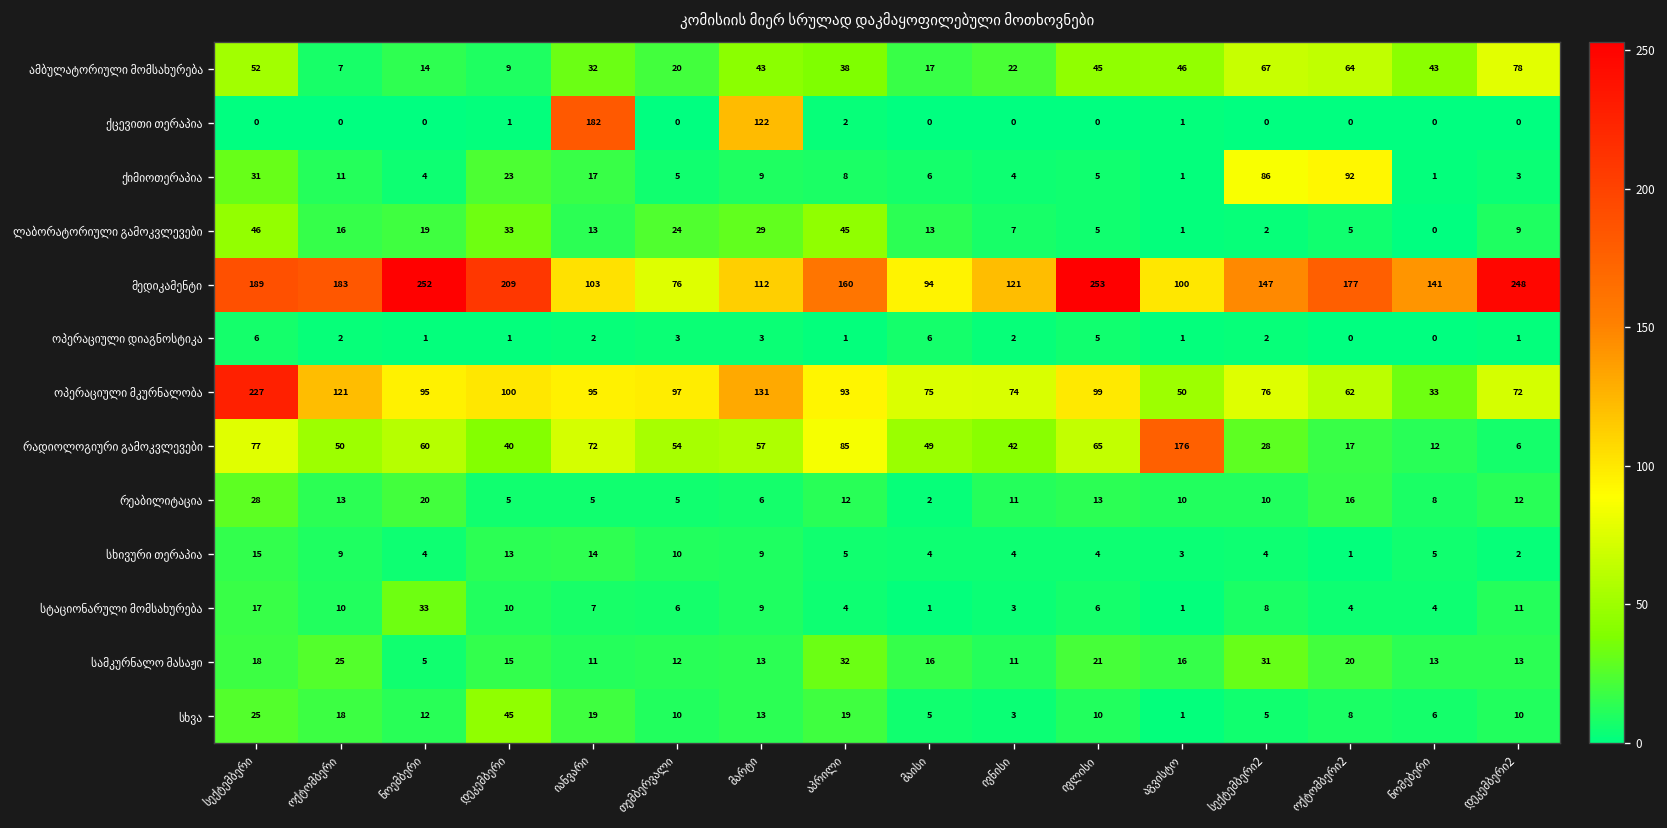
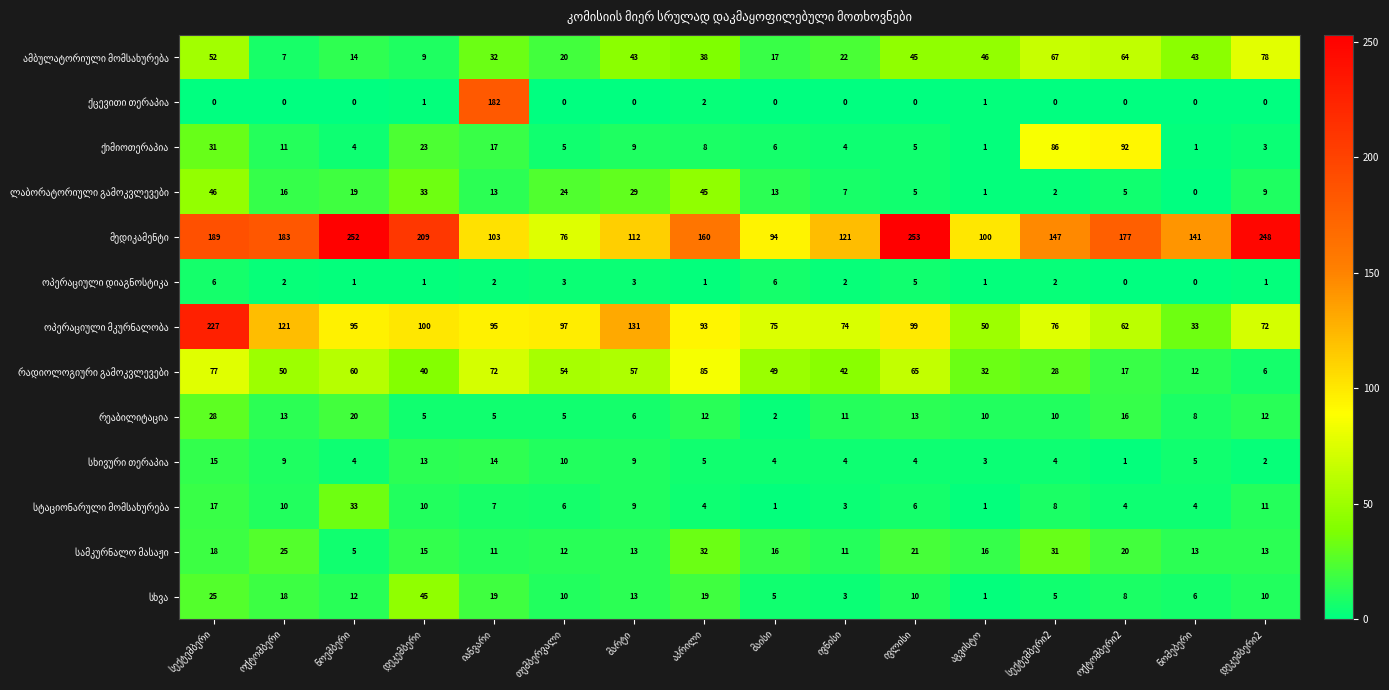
  {
    "ქცევითი თერაპია": {
      "სექტემბერი": 0,
      "ოქტომბერი": 0,
      "ნოემბერი": 0,
      "დეკემბერი": 1,
      "იანვარი": 182,
      "თემბერვალი": 0,
-     "მარტი": 122,
+     "მარტი": 0,
      "აპრილი": 2,
      "მაისი": 0,
      "ივნისი": 0,
      "ივლისი": 0,
      "აგვისტო": 1,
      "სექტემბერი2": 0,
      "ოქტომბერი2": 0,
      "ნომებერი": 0,
      "დეკემბერი2": 0
    },
    "რადიოლოგიური გამოკვლევები": {
      "სექტემბერი": 77,
      "ოქტომბერი": 50,
      "ნოემბერი": 60,
      "დეკემბერი": 40,
      "იანვარი": 72,
      "თემბერვალი": 54,
      "მარტი": 57,
      "აპრილი": 85,
      "მაისი": 49,
      "ივნისი": 42,
      "ივლისი": 65,
-     "აგვისტო": 176,
+     "აგვისტო": 32,
      "სექტემბერი2": 28,
      "ოქტომბერი2": 17,
      "ნომებერი": 12,
      "დეკემბერი2": 6
    }
  }
